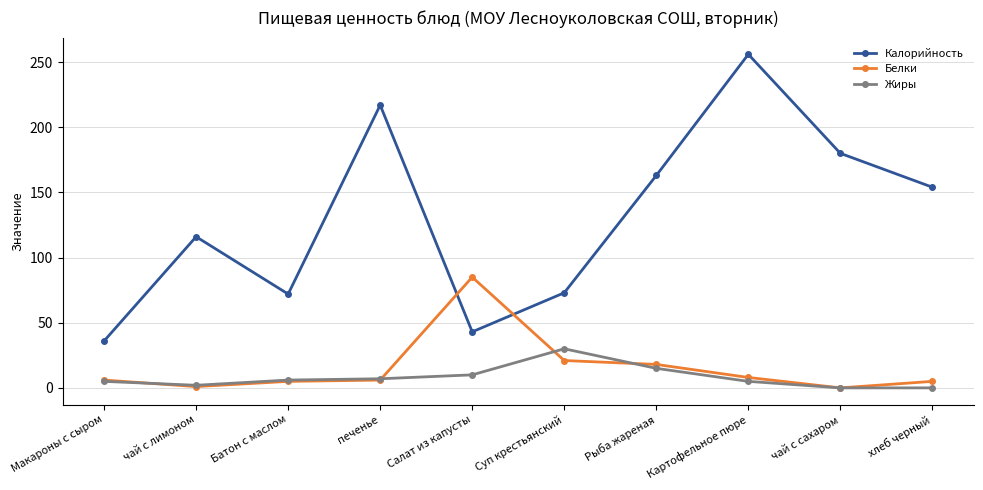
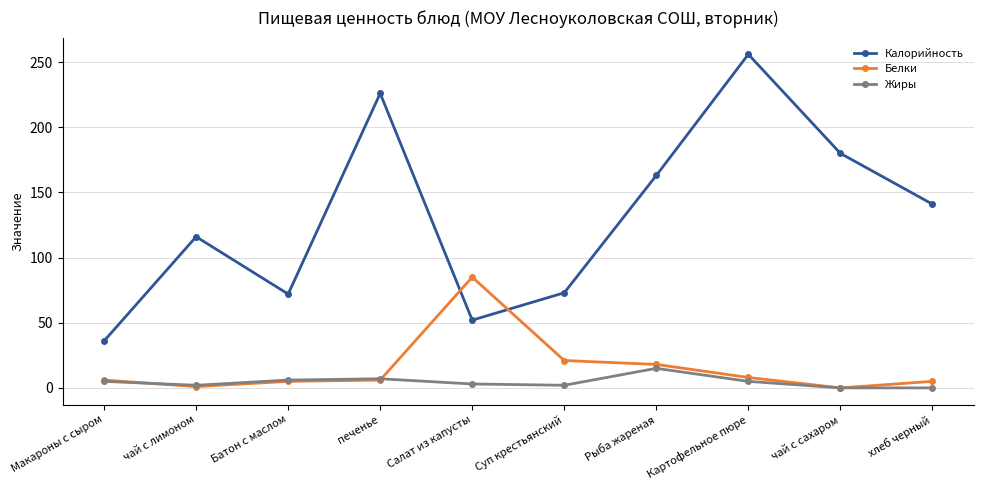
  {
    "Калорийность": {
      "Макароны с сыром": 36,
      "чай с лимоном": 116,
      "Батон с маслом": 72,
-     "печенье": 217,
-     "Салат из капусты": 43,
+     "печенье": 226,
+     "Салат из капусты": 52,
      "Суп крестьянский": 73,
      "Рыба жареная": 163,
      "Картофельное пюре": 256,
      "чай с сахаром": 180,
-     "хлеб черный": 154
+     "хлеб черный": 141
    },
    "Белки": {
      "Салат из капусты": 85,
      "Суп крестьянский": 21,
      "Рыба жареная": 18,
      "Картофельное пюре": 8,
      "хлеб черный": 5
    },
    "Жиры": {
-     "Салат из капусты": 10,
-     "Суп крестьянский": 30,
+     "Салат из капусты": 3,
+     "Суп крестьянский": 2,
      "Рыба жареная": 15,
      "Картофельное пюре": 5,
      "хлеб черный": 0
    }
  }
